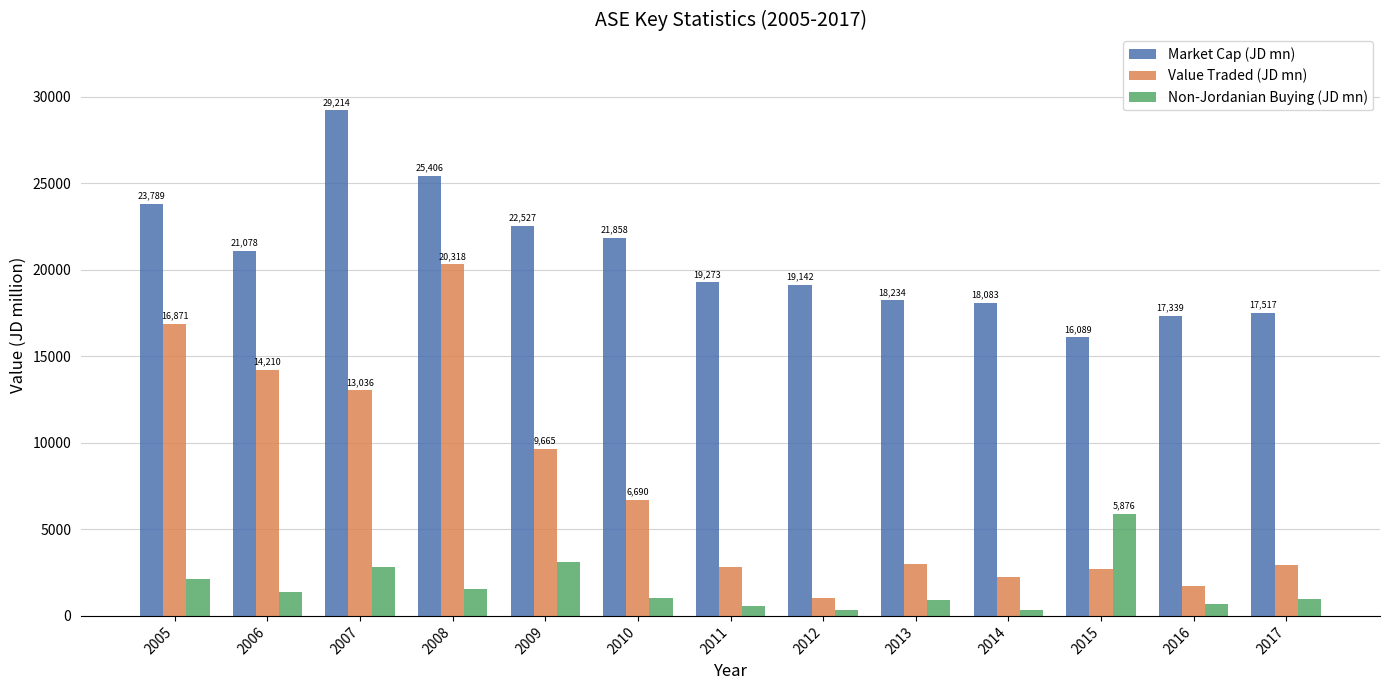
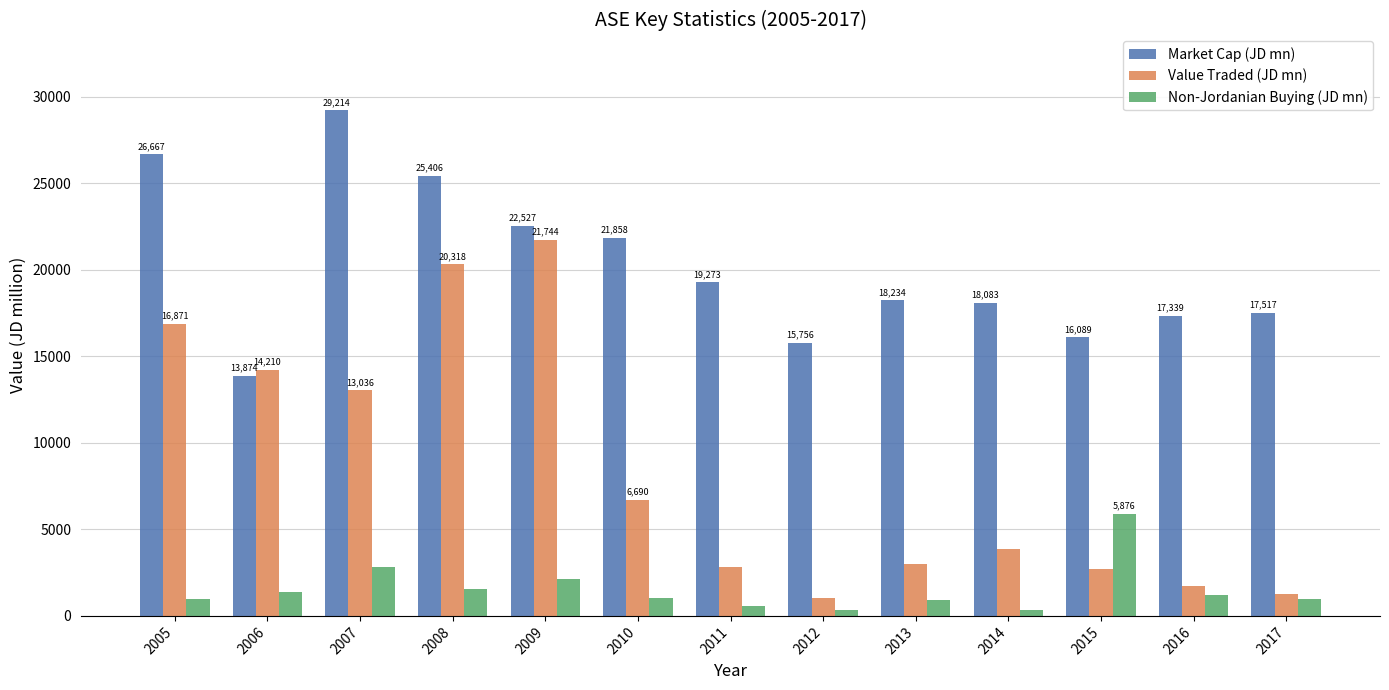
  {
    "Market Cap (JD mn)": {
-     "2005": "23,789",
-     "2006": "21,078",
+     "2005": "26,667",
+     "2006": "13,874",
      "2007": "29,214",
      "2008": "25,406",
      "2009": "22,527",
      "2010": "21,858",
      "2011": "19,273",
-     "2012": "19,142",
+     "2012": "15,756",
      "2013": "18,234",
      "2014": "18,083",
      "2015": "16,089",
      "2016": "17,339",
      "2017": "17,517"
    },
    "Value Traded (JD mn)": {
      "2005": "16,871",
      "2006": "14,210",
      "2007": "13,036",
      "2008": "20,318",
-     "2009": "9,665",
+     "2009": "21,744",
      "2010": "6,690",
-     "2014": "2300",
-     "2017": "2900"
+     "2014": "3900",
+     "2017": "1300"
    },
    "Non-Jordanian Buying (JD mn)": {
-     "2005": "2200",
+     "2005": "1000",
      "2006": "1400",
      "2007": "2800",
      "2008": "1600",
-     "2009": "3100",
+     "2009": "2100",
      "2010": "1000",
      "2011": "600",
      "2012": "300",
      "2013": "900",
      "2014": "400",
-     "2016": "700",
+     "2016": "1200",
      "2017": "1000"
    }
  }
